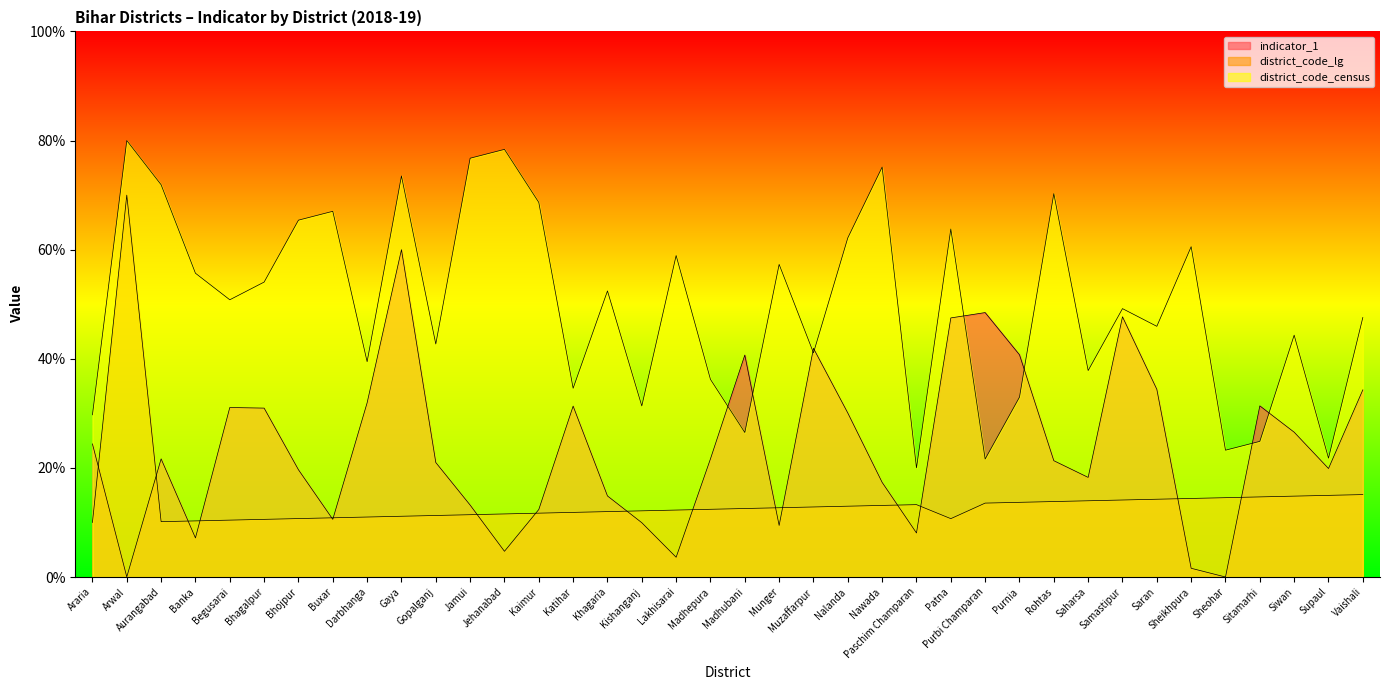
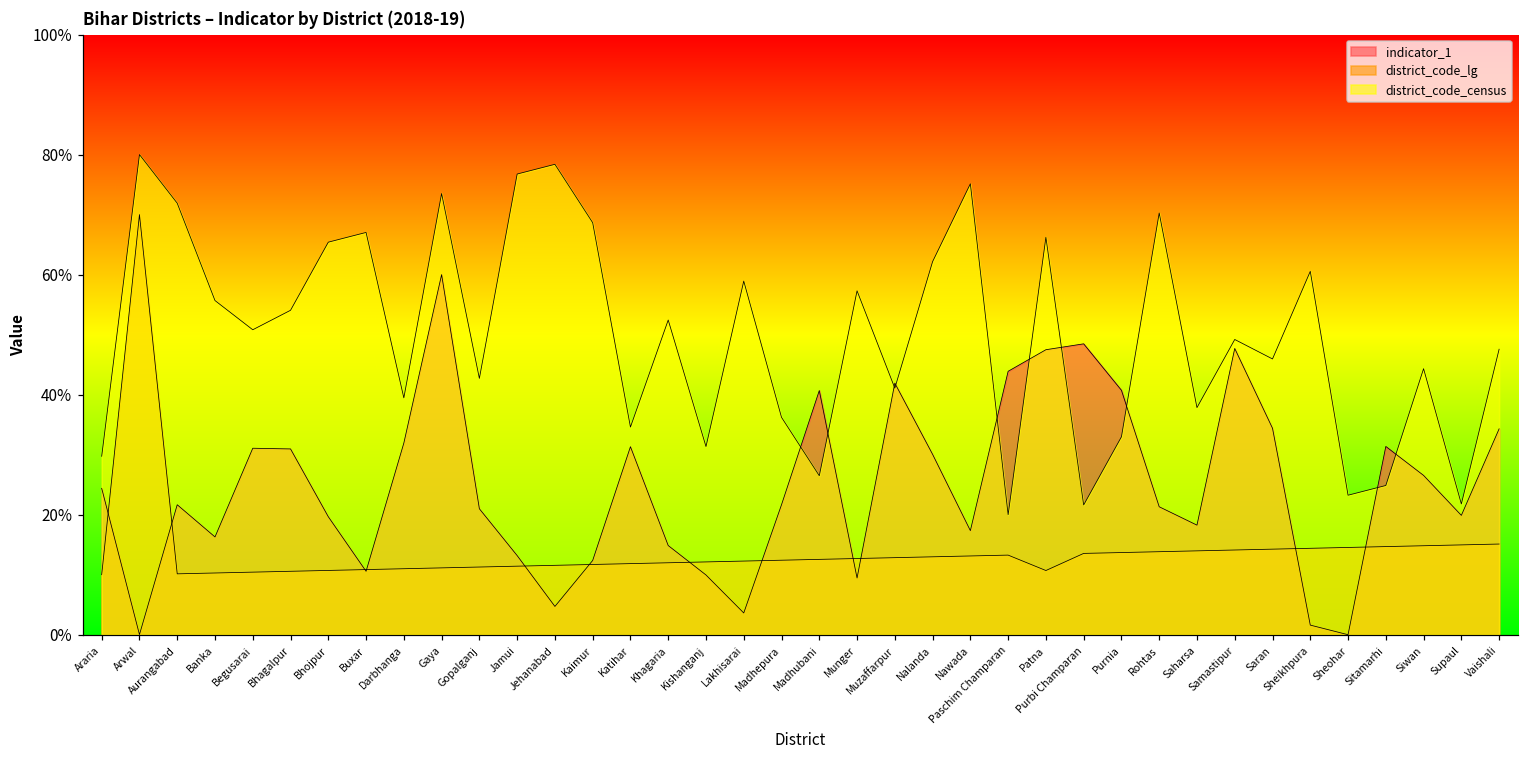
  {
    "indicator_1": {
      "Araria": "24%",
      "Arwal": "0%",
      "Aurangabad": "22%",
-     "Banka": "7%",
+     "Banka": "16%",
      "Begusarai": "31%",
      "Bhagalpur": "31%",
      "Bhojpur": "20%",
      "Darbhanga": "32%",
      "Gaya": "60%",
      "Gopalganj": "21%",
      "Jamui": "13%",
      "Jehanabad": "5%",
      "Kaimur": "12%",
      "Katihar": "31%",
      "Khagaria": "15%",
      "Kishanganj": "10%",
      "Lakhisarai": "4%",
      "Madhepura": "22%",
      "Madhubani": "41%",
      "Munger": "9%",
      "Muzaffarpur": "42%",
      "Nalanda": "30%",
      "Nawada": "17%",
-     "Paschim Champaran": "8%",
+     "Paschim Champaran": "44%",
      "Patna": "47%",
      "Purbi Champaran": "48%",
      "Purnia": "41%",
      "Rohtas": "21%",
      "Saharsa": "18%",
      "Samastipur": "48%",
      "Saran": "34%",
      "Sheikhpura": "2%",
      "Sheohar": "0%",
      "Sitamarhi": "31%",
      "Siwan": "27%",
      "Supaul": "20%",
      "Vaishali": "34%"
    },
    "district_code_lg": {
      "Araria": "10%",
      "Arwal": "70%",
      "Aurangabad": "10%",
      "Banka": "10%",
      "Begusarai": "10%",
      "Bhagalpur": "11%",
      "Bhojpur": "11%",
      "Darbhanga": "11%",
      "Gaya": "11%",
      "Gopalganj": "11%",
      "Jamui": "11%",
      "Jehanabad": "12%",
      "Kaimur": "12%",
      "Katihar": "12%",
      "Khagaria": "12%",
      "Kishanganj": "12%",
      "Lakhisarai": "12%",
      "Madhepura": "12%",
      "Madhubani": "13%",
      "Munger": "13%",
      "Muzaffarpur": "13%",
      "Nalanda": "13%",
      "Nawada": "13%",
      "Paschim Champaran": "13%",
      "Patna": "11%",
      "Purbi Champaran": "14%",
      "Purnia": "14%",
      "Rohtas": "14%",
      "Saharsa": "14%",
      "Samastipur": "14%",
      "Saran": "14%",
      "Sheikhpura": "14%",
      "Sheohar": "15%",
      "Sitamarhi": "15%",
      "Siwan": "15%",
      "Supaul": "15%",
      "Vaishali": "15%"
    },
    "district_code_census": {
      "Araria": "30%",
      "Arwal": "80%",
      "Aurangabad": "72%",
      "Banka": "56%",
      "Begusarai": "51%",
      "Bhagalpur": "54%",
      "Bhojpur": "65%",
      "Buxar": "67%",
      "Darbhanga": "39%",
      "Gaya": "74%",
      "Gopalganj": "43%",
      "Jamui": "77%",
      "Jehanabad": "78%",
      "Kaimur": "69%",
      "Katihar": "35%",
      "Khagaria": "52%",
      "Kishanganj": "31%",
      "Lakhisarai": "59%",
      "Madhepura": "36%",
      "Madhubani": "26%",
      "Munger": "57%",
      "Muzaffarpur": "41%",
      "Nalanda": "62%",
      "Nawada": "75%",
      "Paschim Champaran": "20%",
-     "Patna": "64%",
+     "Patna": "66%",
      "Purbi Champaran": "22%",
      "Purnia": "33%",
      "Rohtas": "70%",
      "Saharsa": "38%",
      "Samastipur": "49%",
      "Saran": "46%",
      "Sheikhpura": "61%",
      "Sheohar": "23%",
      "Sitamarhi": "25%",
      "Siwan": "44%",
      "Supaul": "22%",
      "Vaishali": "48%"
    }
  }
